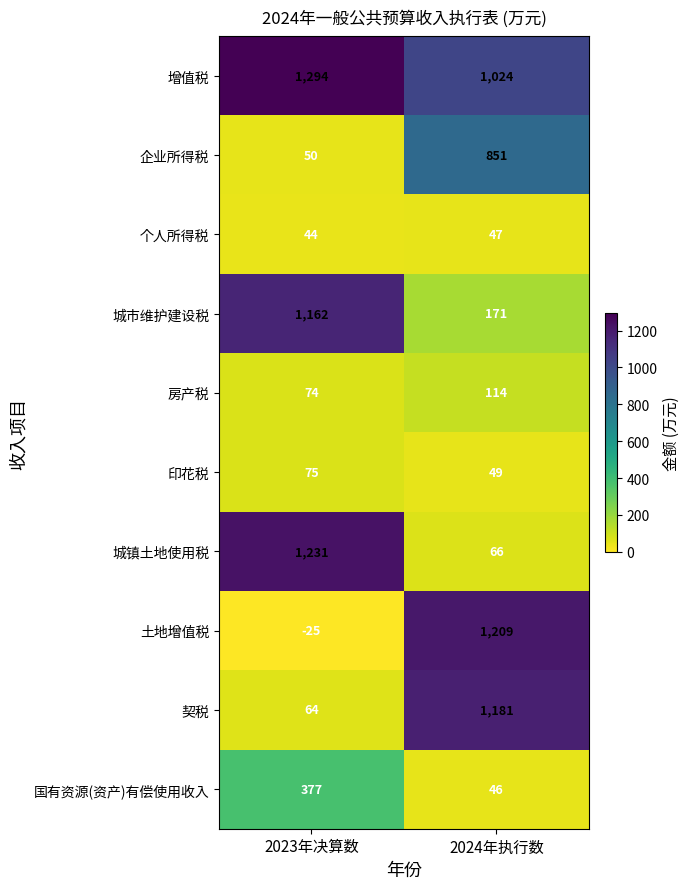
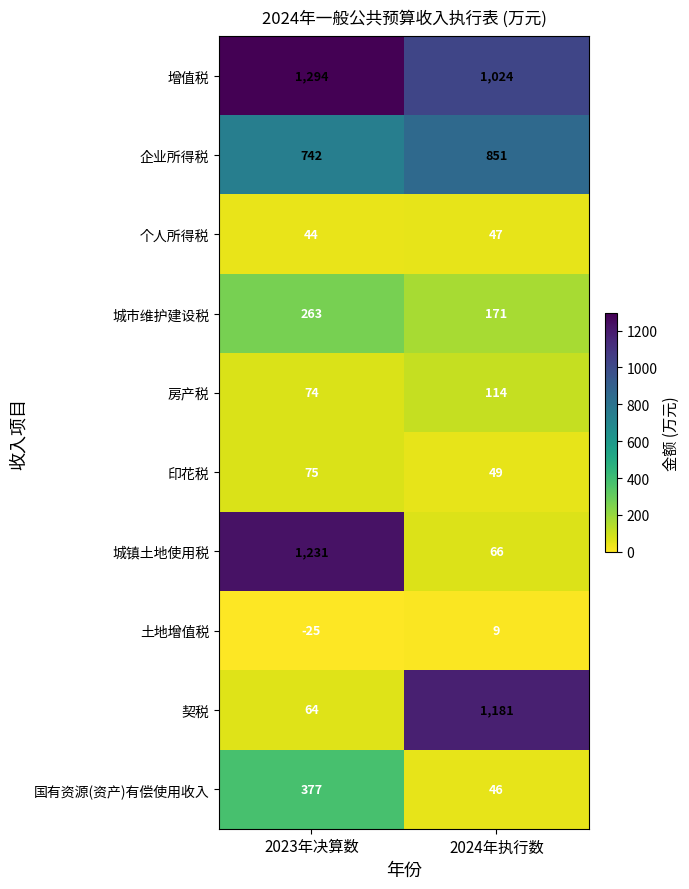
  {
    "增值税": {
      "2023年决算数": "1,294",
      "2024年执行数": "1,024"
    },
    "企业所得税": {
-     "2023年决算数": "50",
+     "2023年决算数": "742",
      "2024年执行数": "851"
    },
    "个人所得税": {
      "2023年决算数": "44",
      "2024年执行数": "47"
    },
    "城市维护建设税": {
-     "2023年决算数": "1,162",
+     "2023年决算数": "263",
      "2024年执行数": "171"
    },
    "房产税": {
      "2023年决算数": "74",
      "2024年执行数": "114"
    },
    "印花税": {
      "2023年决算数": "75",
      "2024年执行数": "49"
    },
    "城镇土地使用税": {
      "2023年决算数": "1,231",
      "2024年执行数": "66"
    },
    "土地增值税": {
      "2023年决算数": "-25",
-     "2024年执行数": "1,209"
+     "2024年执行数": "9"
    },
    "契税": {
      "2023年决算数": "64",
      "2024年执行数": "1,181"
    },
    "国有资源(资产)有偿使用收入": {
      "2023年决算数": "377",
      "2024年执行数": "46"
    }
  }
